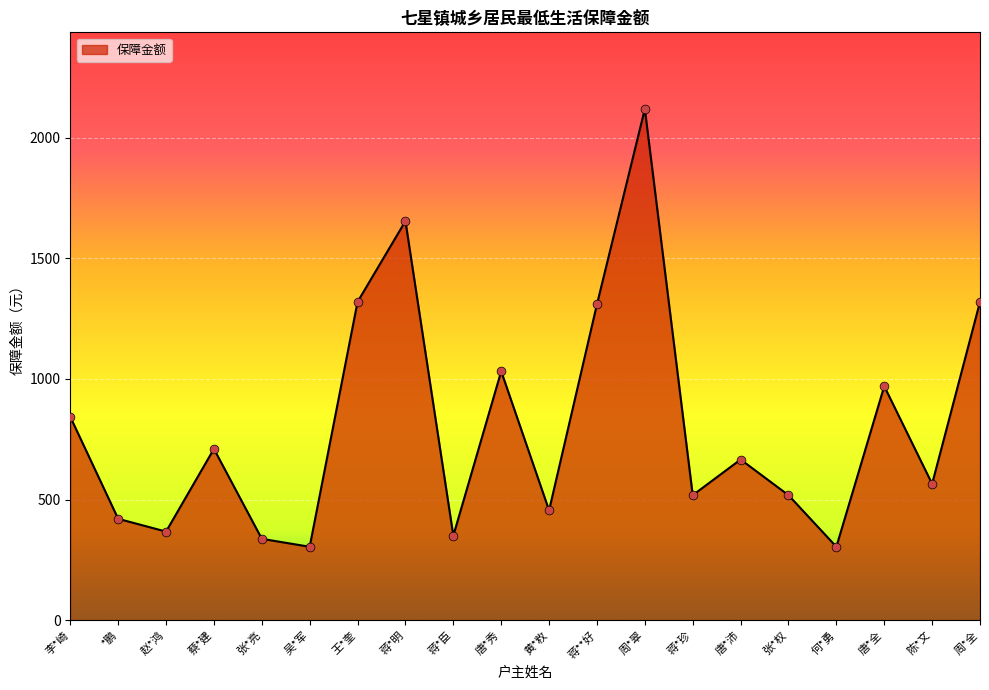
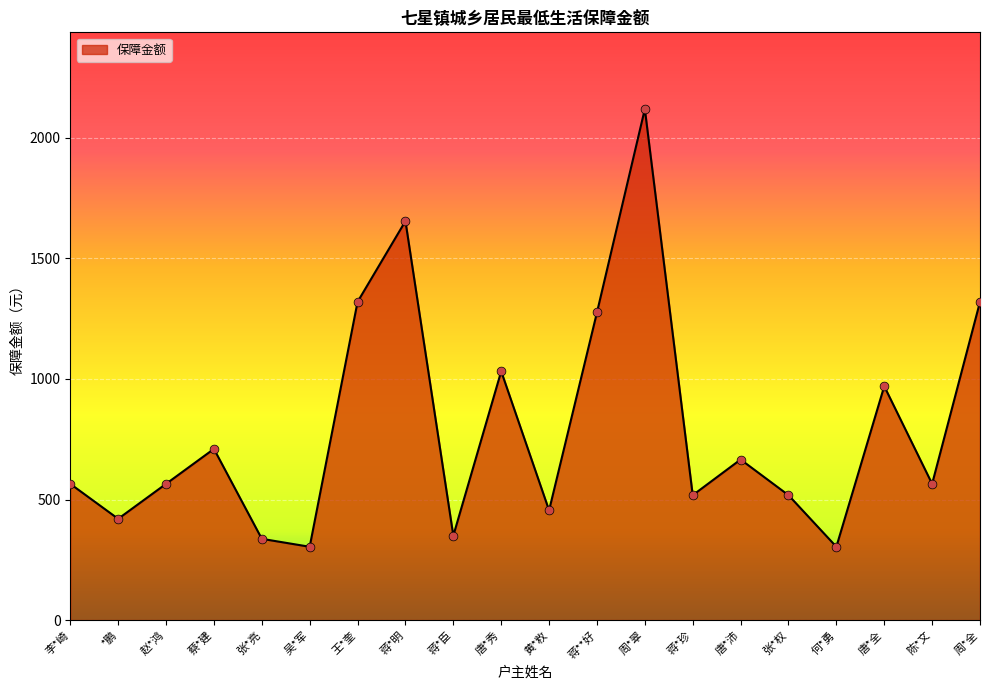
  {
-   "李*崎": 840,
+   "李*崎": 570,
    "*鹏": 420,
-   "赵*鸿": 370,
+   "赵*鸿": 570,
    "蔡*建": 710,
    "张*亮": 340,
    "吴*军": 300,
    "王*奎": 1320,
    "蒋*明": 1660,
    "蒋*臣": 350,
    "唐*秀": 1030,
    "黄*敉": 460,
-   "蒋**好": 1310,
+   "蒋**好": 1280,
    "周*翠": 2120,
    "蒋*珍": 520,
    "唐*沛": 670,
    "张*权": 520,
    "何*勇": 300,
    "唐*全": 970,
    "陈*文": 570,
    "周*全": 1320
  }
